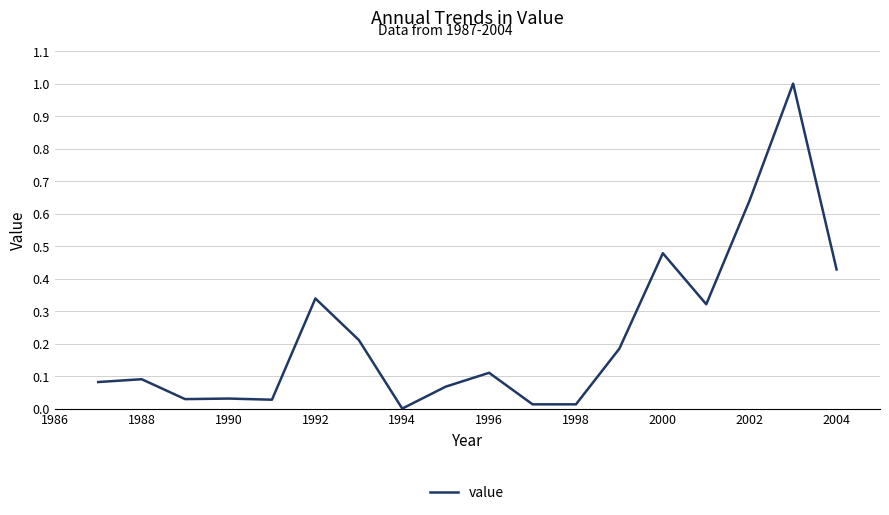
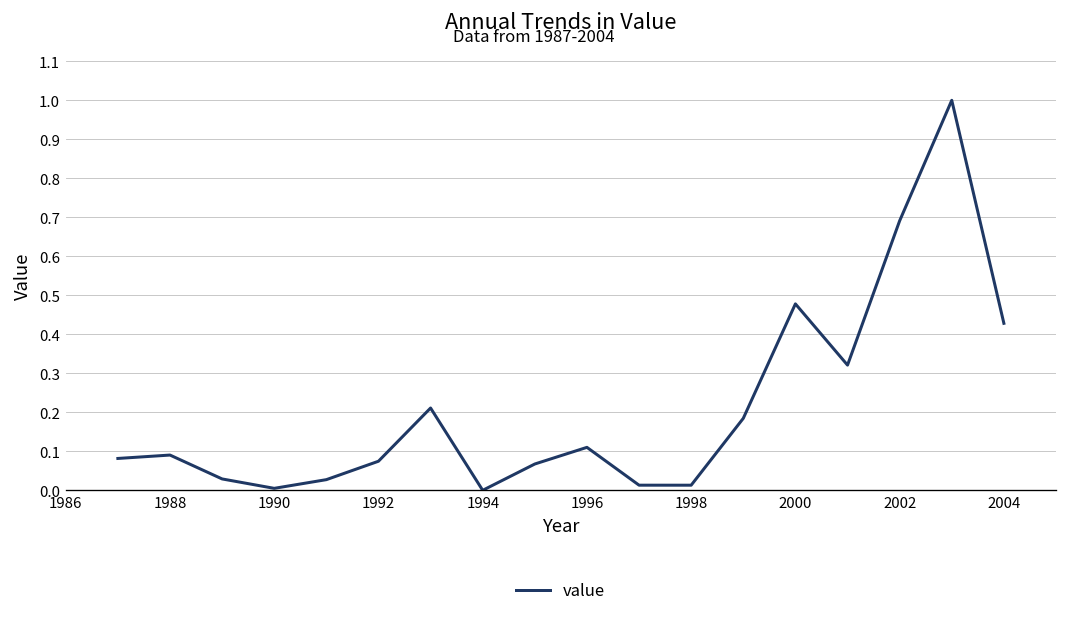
  {
    "1988": 0.09,
-   "1990": 0.03,
-   "1992": 0.34,
+   "1990": 0.01,
+   "1992": 0.07,
    "1994": 0.00,
    "1996": 0.11,
    "1998": 0.01,
    "2000": 0.48,
-   "2002": 0.64,
+   "2002": 0.69,
    "2004": 0.43
  }
